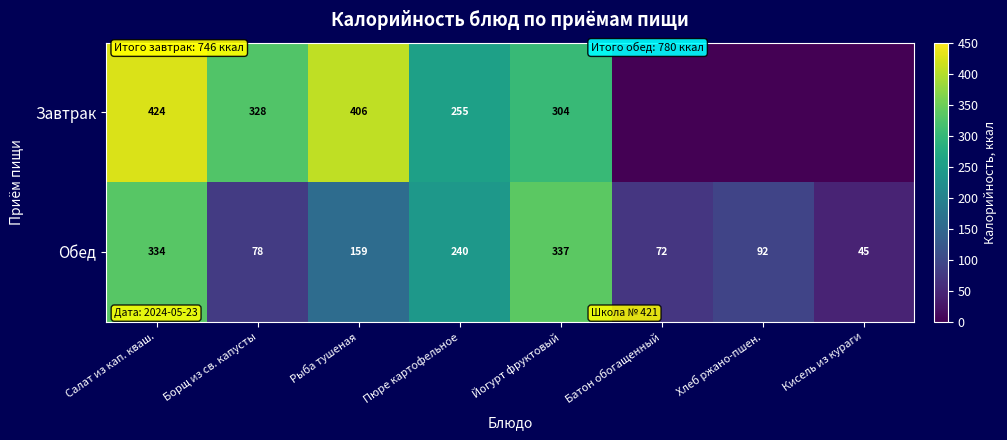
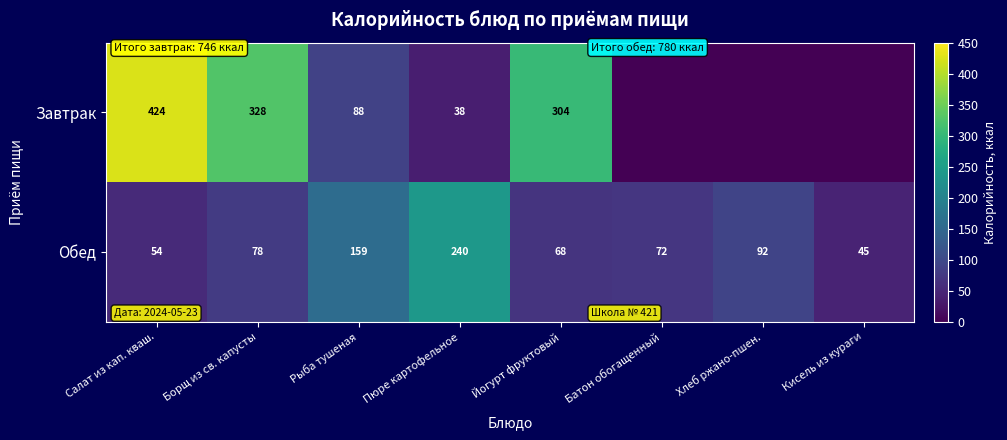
  {
    "Завтрак": {
      "Салат из кап. кваш.": 424,
      "Борщ из св. капусты": 328,
-     "Рыба тушеная": 406,
-     "Пюре картофельное": 255,
+     "Рыба тушеная": 88,
+     "Пюре картофельное": 38,
      "Йогурт фруктовый": 304
    },
    "Обед": {
-     "Салат из кап. кваш.": 334,
+     "Салат из кап. кваш.": 54,
      "Борщ из св. капусты": 78,
      "Рыба тушеная": 159,
      "Пюре картофельное": 240,
-     "Йогурт фруктовый": 337,
+     "Йогурт фруктовый": 68,
      "Батон обогащенный": 72,
      "Хлеб ржано-пшен.": 92,
      "Кисель из кураги": 45
    }
  }
